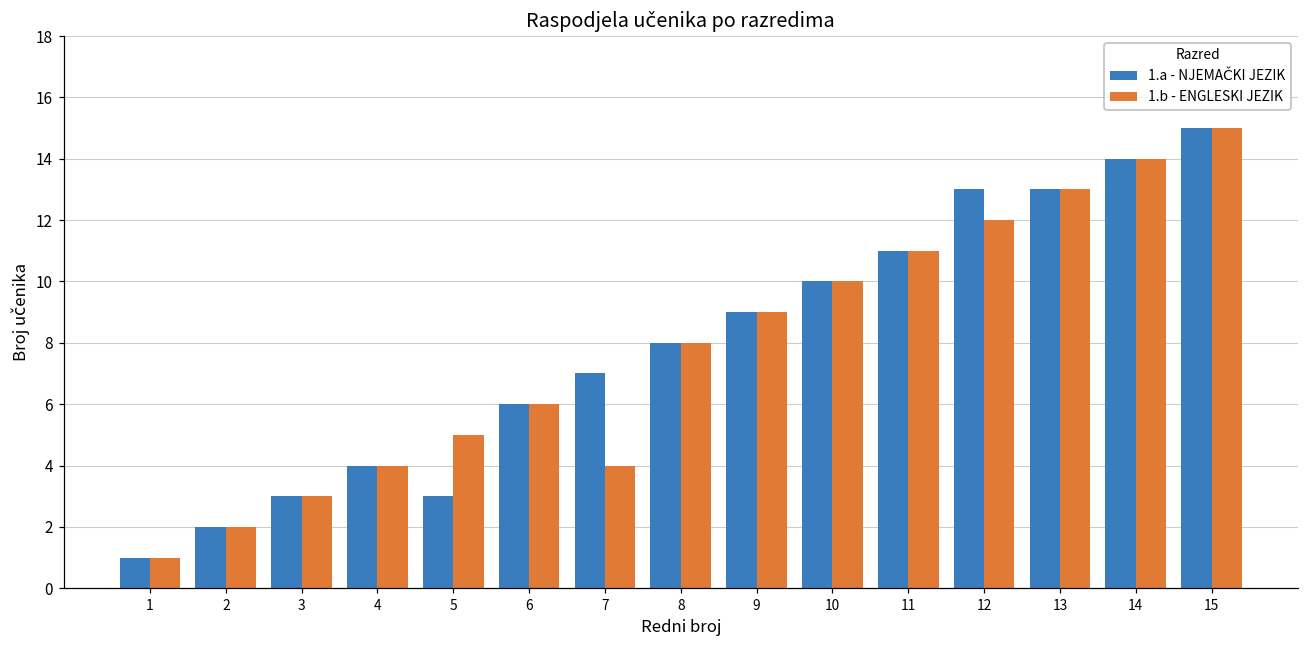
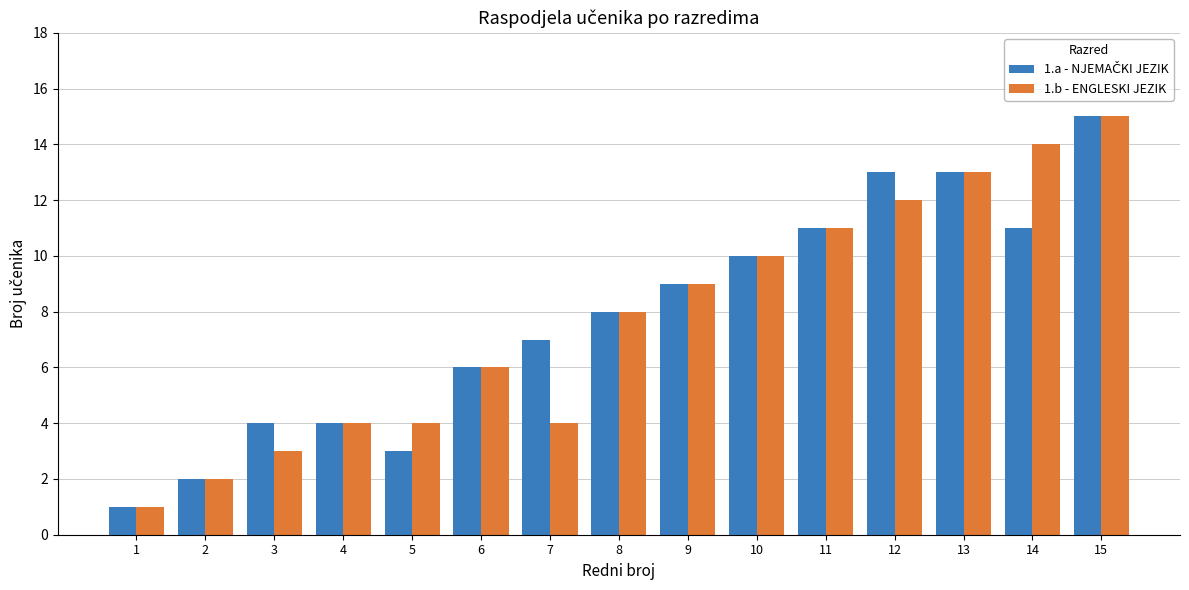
  {
    "1.a - NJEMAČKI JEZIK": {
      "1": 1,
      "2": 2,
-     "3": 3,
+     "3": 4,
      "4": 4,
      "5": 3,
      "6": 6,
      "7": 7,
      "8": 8,
      "9": 9,
      "10": 10,
      "11": 11,
      "12": 13,
      "13": 13,
-     "14": 14,
+     "14": 11,
      "15": 15
    },
    "1.b - ENGLESKI JEZIK": {
      "1": 1,
      "2": 2,
      "3": 3,
      "4": 4,
-     "5": 5,
+     "5": 4,
      "6": 6,
      "7": 4,
      "8": 8,
      "9": 9,
      "10": 10,
      "11": 11,
      "12": 12,
      "13": 13,
      "14": 14,
      "15": 15
    }
  }
